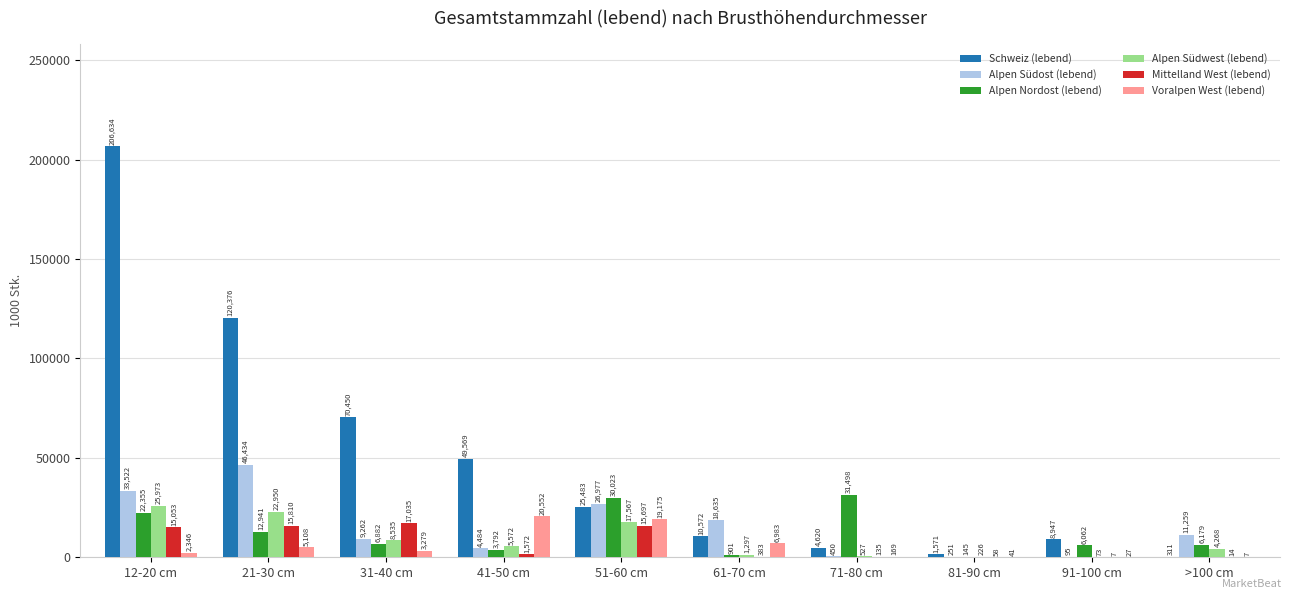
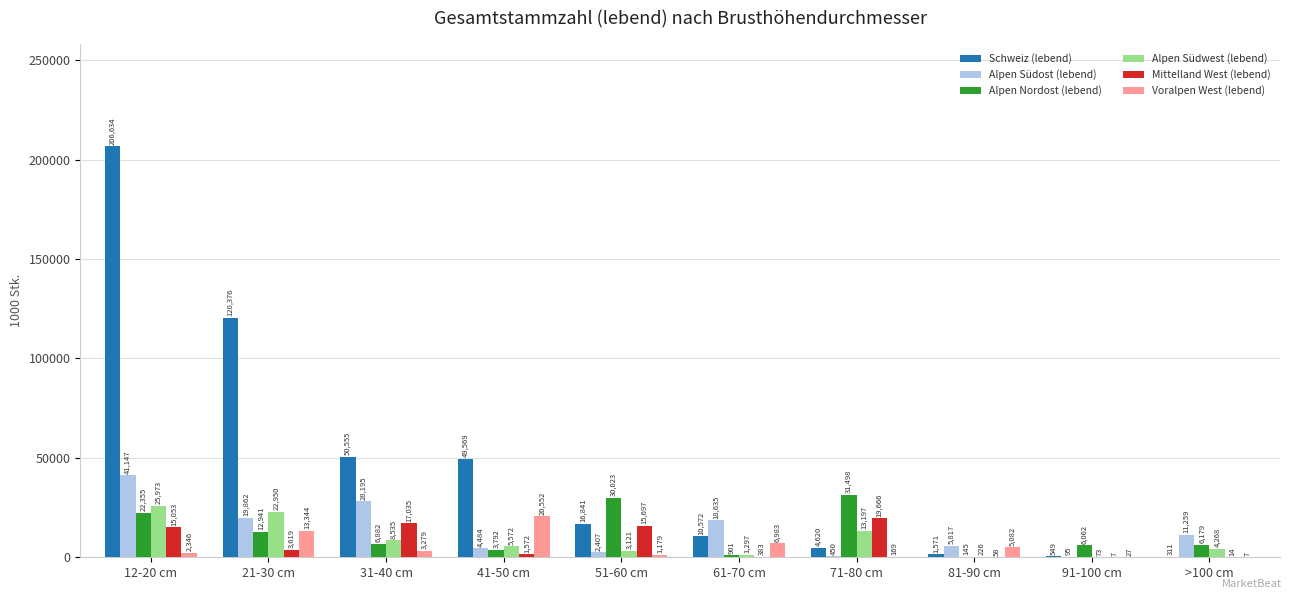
  {
    "Schweiz (lebend)": {
      "12-20 cm": "206,634",
      "21-30 cm": "120,376",
-     "31-40 cm": "70,450",
+     "31-40 cm": "50,555",
      "41-50 cm": "49,569",
-     "51-60 cm": "25,483",
+     "51-60 cm": "16,841",
      "61-70 cm": "10,572",
      "71-80 cm": "4,620",
      "81-90 cm": "1,571",
-     "91-100 cm": "8,947",
+     "91-100 cm": "549",
      ">100 cm": "311"
    },
    "Alpen Südost (lebend)": {
-     "12-20 cm": "33,522",
-     "21-30 cm": "46,434",
-     "31-40 cm": "9,262",
+     "12-20 cm": "41,147",
+     "21-30 cm": "19,862",
+     "31-40 cm": "28,195",
      "41-50 cm": "4,484",
-     "51-60 cm": "26,977",
+     "51-60 cm": "2,407",
      "61-70 cm": "18,635",
      "71-80 cm": "450",
-     "81-90 cm": "251",
+     "81-90 cm": "5,817",
      "91-100 cm": "95",
      ">100 cm": "11,259"
    },
    "Alpen Nordost (lebend)": {
      "12-20 cm": "22,355",
      "21-30 cm": "12,941",
      "31-40 cm": "6,882",
      "41-50 cm": "3,792",
      "51-60 cm": "30,023",
      "61-70 cm": "901",
      "71-80 cm": "31,498",
      "81-90 cm": "145",
      "91-100 cm": "6,062",
      ">100 cm": "6,179"
    },
    "Alpen Südwest (lebend)": {
      "12-20 cm": "25,973",
      "21-30 cm": "22,950",
      "31-40 cm": "8,535",
      "41-50 cm": "5,572",
-     "51-60 cm": "17,567",
+     "51-60 cm": "3,121",
      "61-70 cm": "1,297",
-     "71-80 cm": "527",
+     "71-80 cm": "13,197",
      "81-90 cm": "226",
      "91-100 cm": "73",
      ">100 cm": "4,268"
    },
    "Mittelland West (lebend)": {
      "12-20 cm": "15,053",
-     "21-30 cm": "15,810",
+     "21-30 cm": "3,619",
      "31-40 cm": "17,035",
      "41-50 cm": "1,572",
      "51-60 cm": "15,697",
      "61-70 cm": "383",
-     "71-80 cm": "135",
+     "71-80 cm": "19,666",
      "81-90 cm": "58",
      "91-100 cm": "7",
      ">100 cm": "14"
    },
    "Voralpen West (lebend)": {
      "12-20 cm": "2,346",
-     "21-30 cm": "5,108",
+     "21-30 cm": "13,344",
      "31-40 cm": "3,279",
      "41-50 cm": "20,552",
-     "51-60 cm": "19,175",
+     "51-60 cm": "1,179",
      "61-70 cm": "6,983",
      "71-80 cm": "169",
-     "81-90 cm": "41",
+     "81-90 cm": "5,082",
      "91-100 cm": "27",
      ">100 cm": "7"
    }
  }
